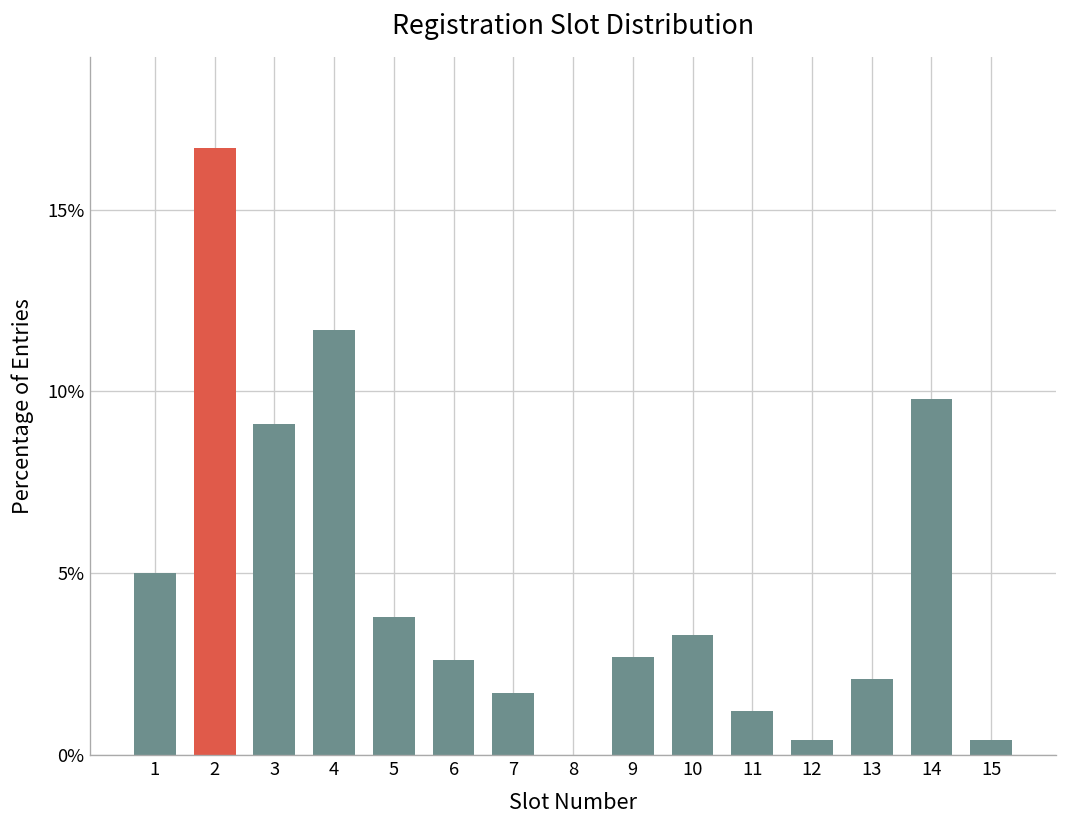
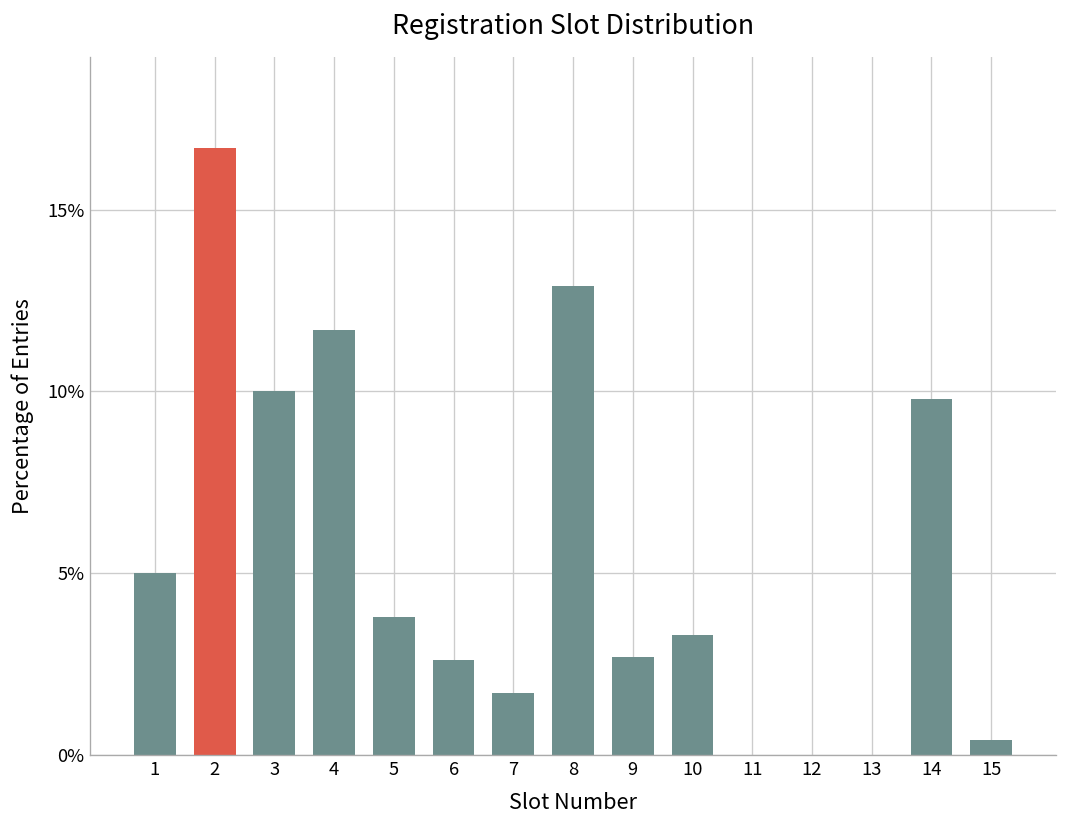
  {
    "1": "5.0%",
    "2": "16.7%",
-   "3": "9.1%",
+   "3": "10.0%",
    "4": "11.7%",
    "5": "3.8%",
    "6": "2.6%",
    "7": "1.7%",
-   "8": "0.0%",
+   "8": "12.9%",
    "9": "2.7%",
    "10": "3.3%",
-   "11": "1.2%",
-   "12": "0.4%",
-   "13": "2.1%",
+   "11": "0.0%",
+   "12": "0.0%",
+   "13": "0.0%",
    "14": "9.8%",
    "15": "0.4%"
  }
